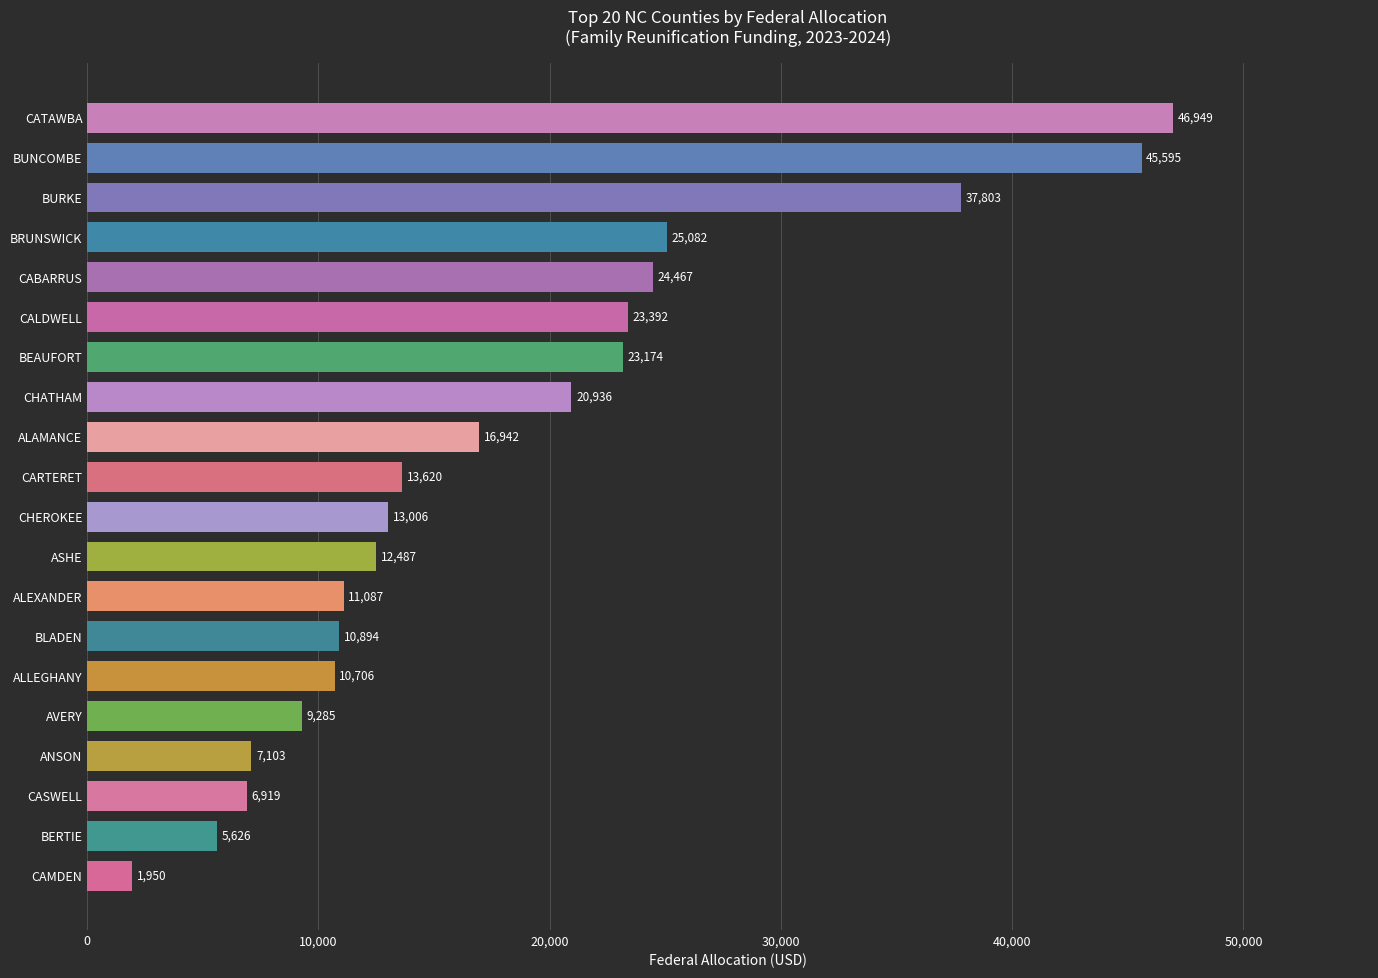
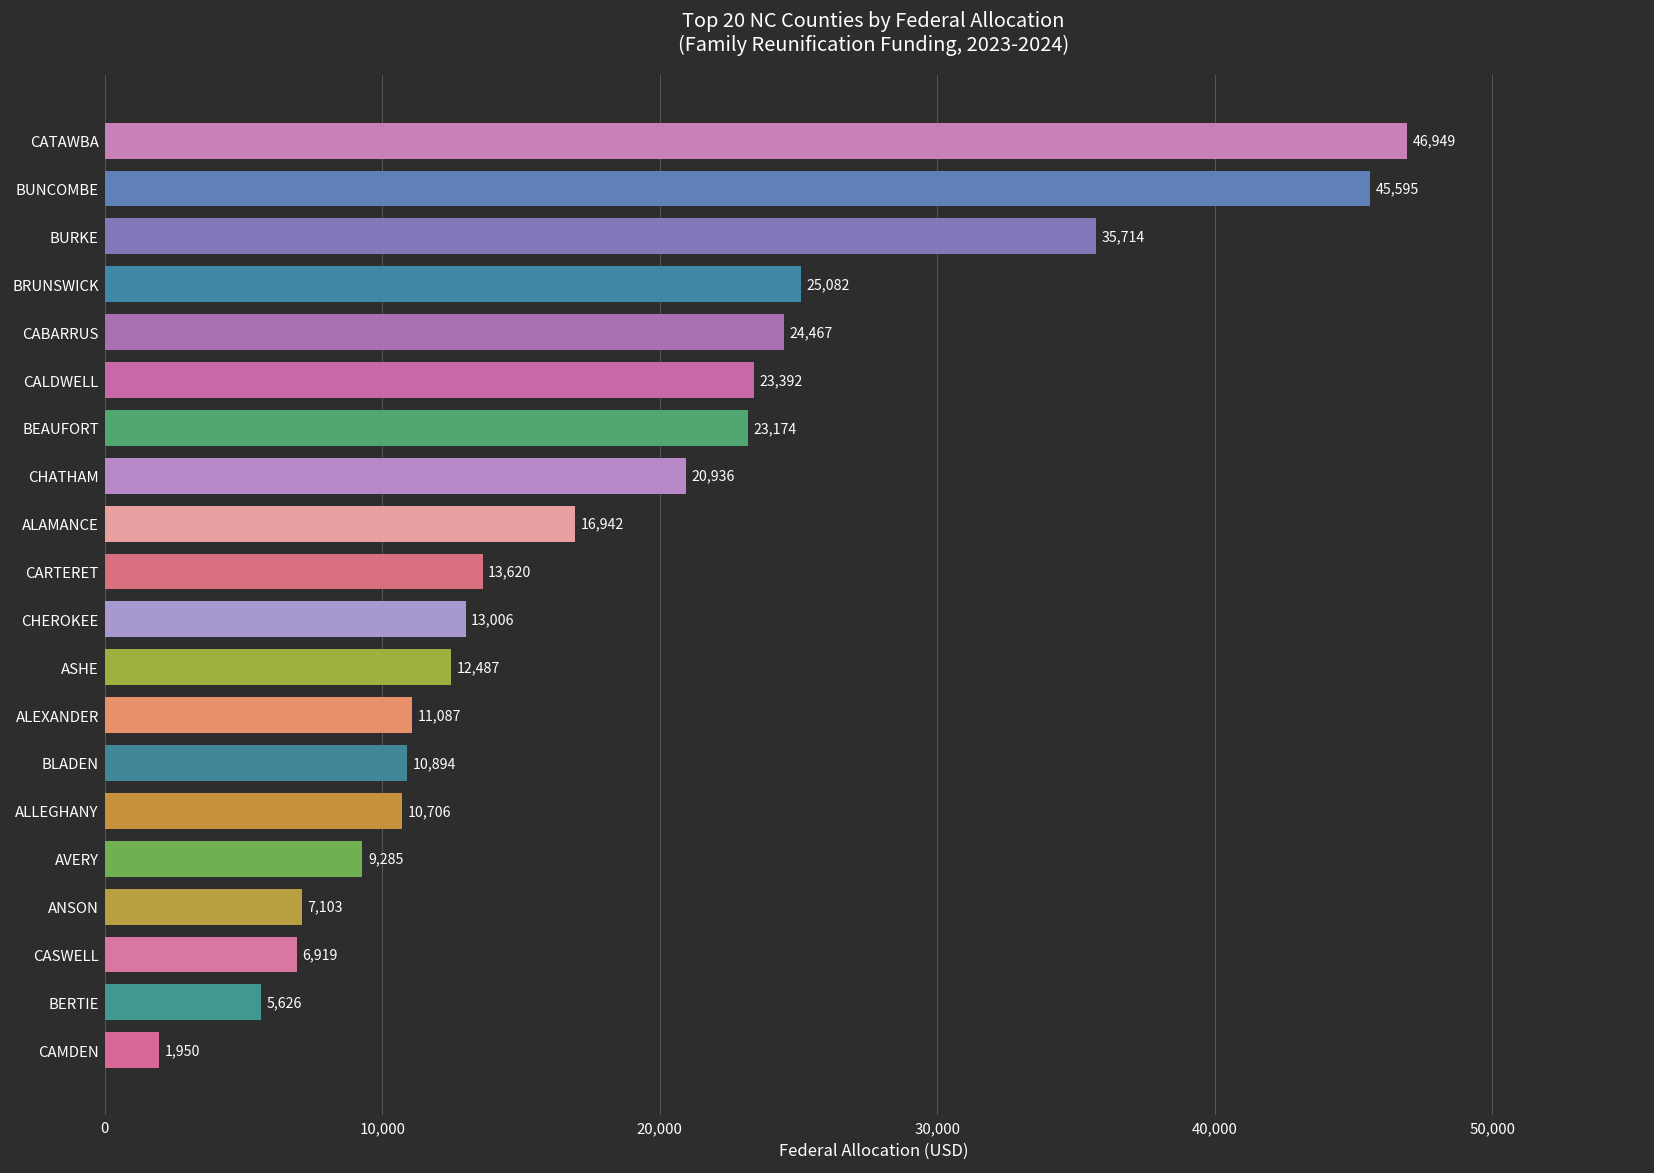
  {
    "CATAWBA": "46,949",
    "BUNCOMBE": "45,595",
-   "BURKE": "37,803",
+   "BURKE": "35,714",
    "BRUNSWICK": "25,082",
    "CABARRUS": "24,467",
    "CALDWELL": "23,392",
    "BEAUFORT": "23,174",
    "CHATHAM": "20,936",
    "ALAMANCE": "16,942",
    "CARTERET": "13,620",
    "CHEROKEE": "13,006",
    "ASHE": "12,487",
    "ALEXANDER": "11,087",
    "BLADEN": "10,894",
    "ALLEGHANY": "10,706",
    "AVERY": "9,285",
    "ANSON": "7,103",
    "CASWELL": "6,919",
    "BERTIE": "5,626",
    "CAMDEN": "1,950"
  }
